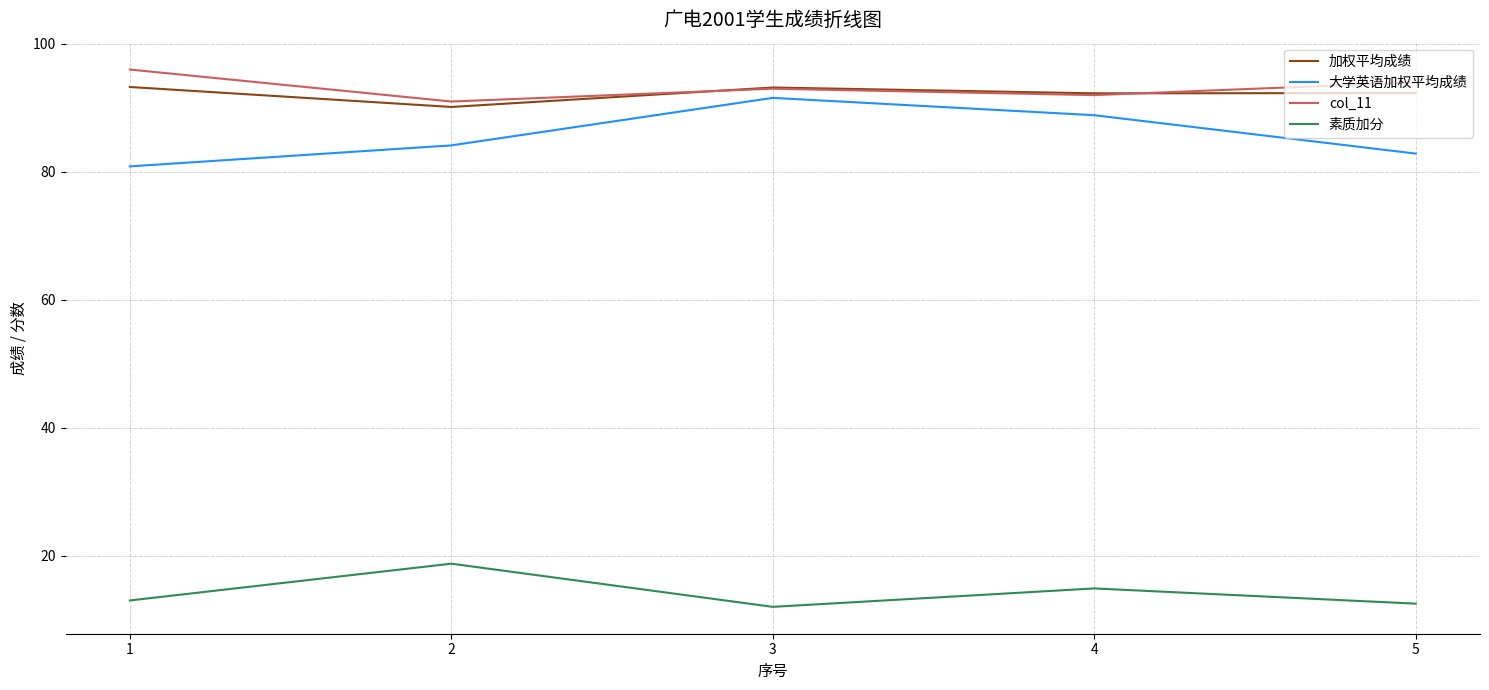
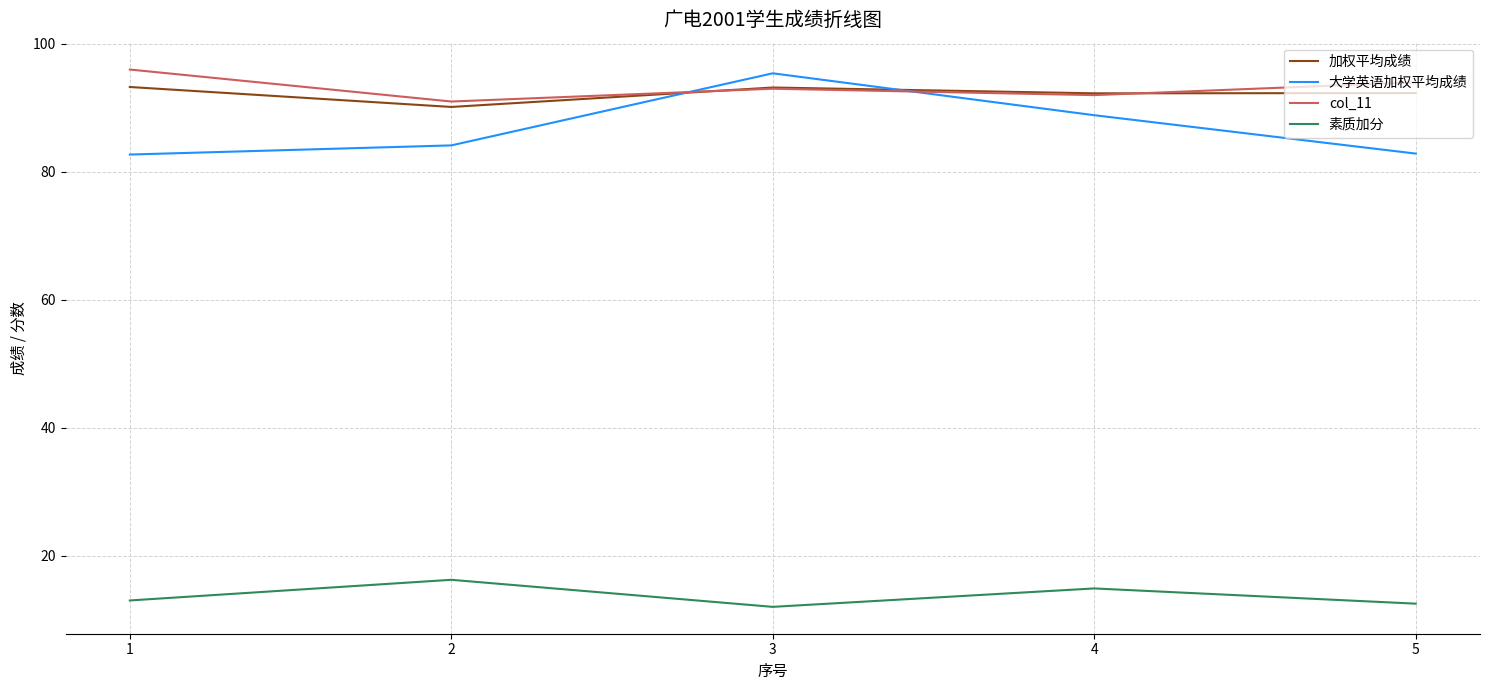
  {
    "加权平均成绩": {
      "1": 93,
      "2": 90
    },
    "大学英语加权平均成绩": {
-     "1": 81,
+     "1": 83,
      "2": 84,
-     "3": 92,
+     "3": 95,
      "4": 89,
      "5": 83
    },
    "col_11": {
      "1": 96,
      "2": 91
    },
    "素质加分": {
      "1": 13,
-     "2": 19,
+     "2": 16,
      "3": 12,
      "4": 15,
      "5": 13
    }
  }
